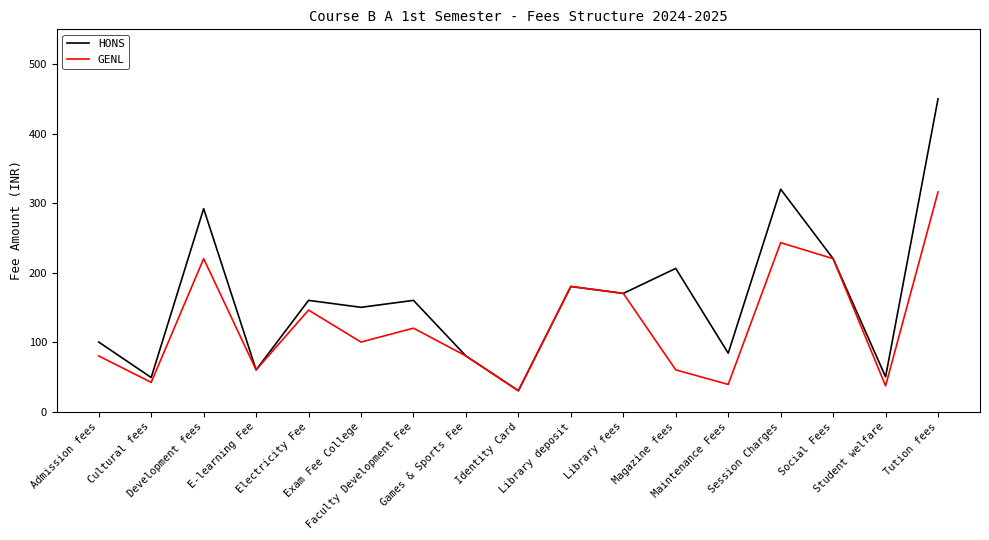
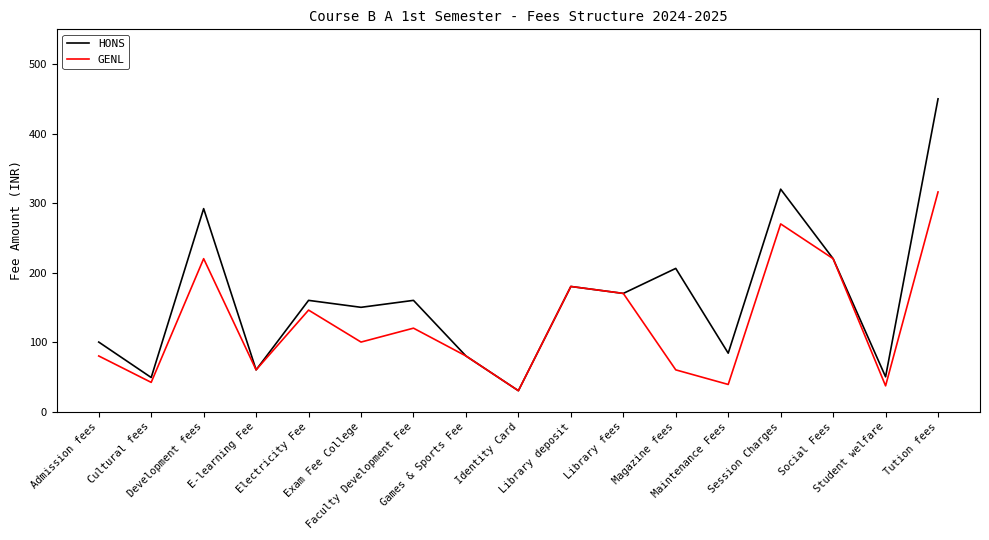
  {
    "HONS": {
      "Admission fees": 100,
      "Cultural fees": 50,
      "Development fees": 290,
      "Electricity Fee": 160,
      "Exam Fee College": 150,
      "Faculty Development Fee": 160,
      "Magazine fees": 210,
      "Maintenance Fees": 80,
      "Session Charges": 320,
      "Student welfare": 50,
      "Tution fees": 450
    },
    "GENL": {
      "Admission fees": 80,
      "Cultural fees": 40,
      "Development fees": 220,
      "Electricity Fee": 150,
      "Exam Fee College": 100,
      "Faculty Development Fee": 120,
      "Magazine fees": 60,
      "Maintenance Fees": 40,
-     "Session Charges": 240,
+     "Session Charges": 270,
      "Student welfare": 40,
      "Tution fees": 320
    }
  }
